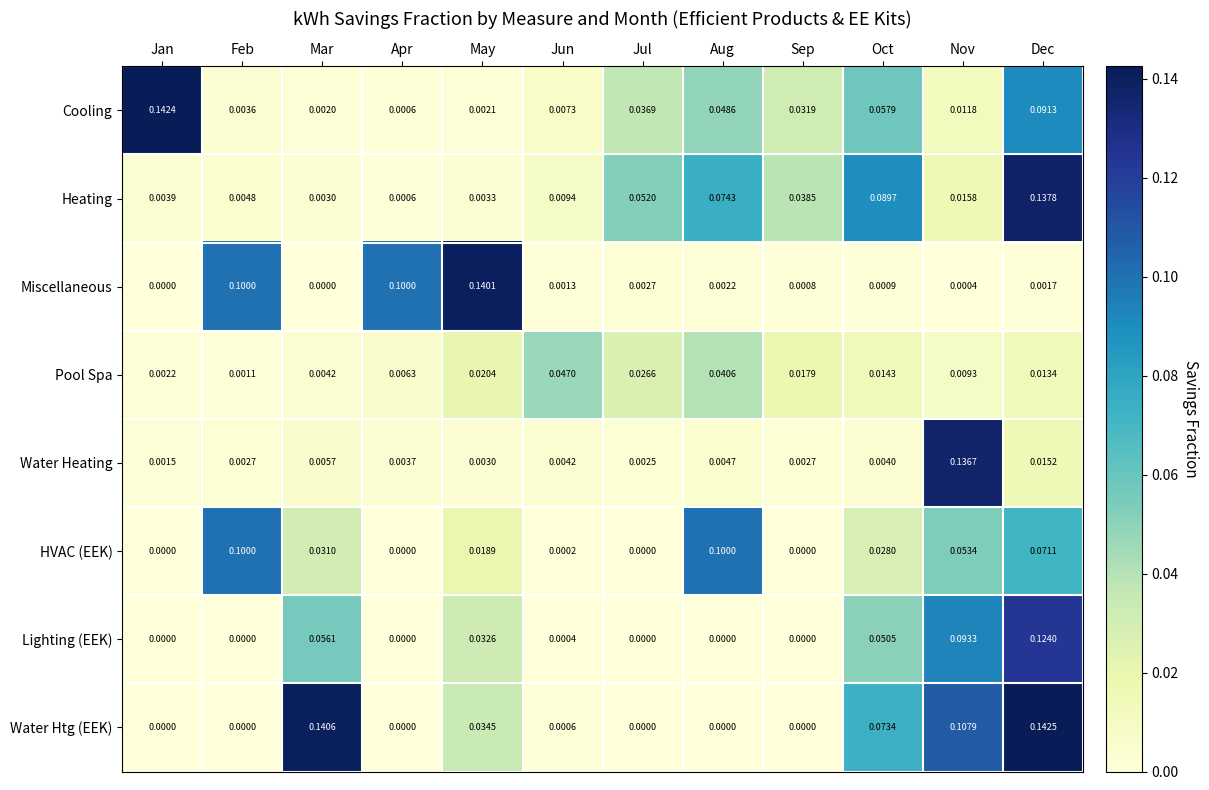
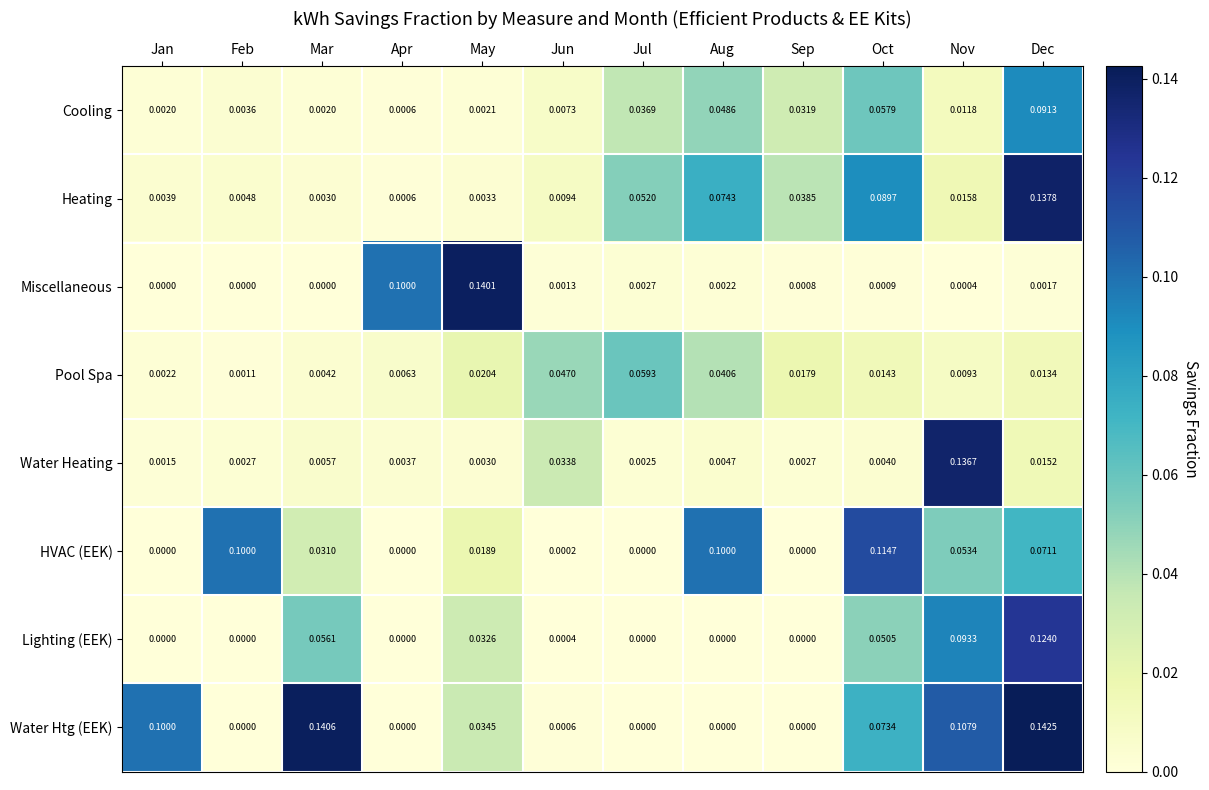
  {
    "Cooling": {
-     "Jan": 0.1424,
+     "Jan": 0.0020,
      "Feb": 0.0036,
      "Mar": 0.0020,
      "Apr": 0.0006,
      "May": 0.0021,
      "Jun": 0.0073,
      "Jul": 0.0369,
      "Aug": 0.0486,
      "Sep": 0.0319,
      "Oct": 0.0579,
      "Nov": 0.0118,
      "Dec": 0.0913
    },
    "Heating": {
      "Jan": 0.0039,
      "Feb": 0.0048,
      "Mar": 0.0030,
      "Apr": 0.0006,
      "May": 0.0033,
      "Jun": 0.0094,
      "Jul": 0.0520,
      "Aug": 0.0743,
      "Sep": 0.0385,
      "Oct": 0.0897,
      "Nov": 0.0158,
      "Dec": 0.1378
    },
    "Miscellaneous": {
      "Jan": 0.0000,
-     "Feb": 0.1000,
+     "Feb": 0.0000,
      "Mar": 0.0000,
      "Apr": 0.1000,
      "May": 0.1401,
      "Jun": 0.0013,
      "Jul": 0.0027,
      "Aug": 0.0022,
      "Sep": 0.0008,
      "Oct": 0.0009,
      "Nov": 0.0004,
      "Dec": 0.0017
    },
    "Pool Spa": {
      "Jan": 0.0022,
      "Feb": 0.0011,
      "Mar": 0.0042,
      "Apr": 0.0063,
      "May": 0.0204,
      "Jun": 0.0470,
-     "Jul": 0.0266,
+     "Jul": 0.0593,
      "Aug": 0.0406,
      "Sep": 0.0179,
      "Oct": 0.0143,
      "Nov": 0.0093,
      "Dec": 0.0134
    },
    "Water Heating": {
      "Jan": 0.0015,
      "Feb": 0.0027,
      "Mar": 0.0057,
      "Apr": 0.0037,
      "May": 0.0030,
-     "Jun": 0.0042,
+     "Jun": 0.0338,
      "Jul": 0.0025,
      "Aug": 0.0047,
      "Sep": 0.0027,
      "Oct": 0.0040,
      "Nov": 0.1367,
      "Dec": 0.0152
    },
    "HVAC (EEK)": {
      "Jan": 0.0000,
      "Feb": 0.1000,
      "Mar": 0.0310,
      "Apr": 0.0000,
      "May": 0.0189,
      "Jun": 0.0002,
      "Jul": 0.0000,
      "Aug": 0.1000,
      "Sep": 0.0000,
-     "Oct": 0.0280,
+     "Oct": 0.1147,
      "Nov": 0.0534,
      "Dec": 0.0711
    },
    "Lighting (EEK)": {
      "Jan": 0.0000,
      "Feb": 0.0000,
      "Mar": 0.0561,
      "Apr": 0.0000,
      "May": 0.0326,
      "Jun": 0.0004,
      "Jul": 0.0000,
      "Aug": 0.0000,
      "Sep": 0.0000,
      "Oct": 0.0505,
      "Nov": 0.0933,
      "Dec": 0.1240
    },
    "Water Htg (EEK)": {
-     "Jan": 0.0000,
+     "Jan": 0.1000,
      "Feb": 0.0000,
      "Mar": 0.1406,
      "Apr": 0.0000,
      "May": 0.0345,
      "Jun": 0.0006,
      "Jul": 0.0000,
      "Aug": 0.0000,
      "Sep": 0.0000,
      "Oct": 0.0734,
      "Nov": 0.1079,
      "Dec": 0.1425
    }
  }
